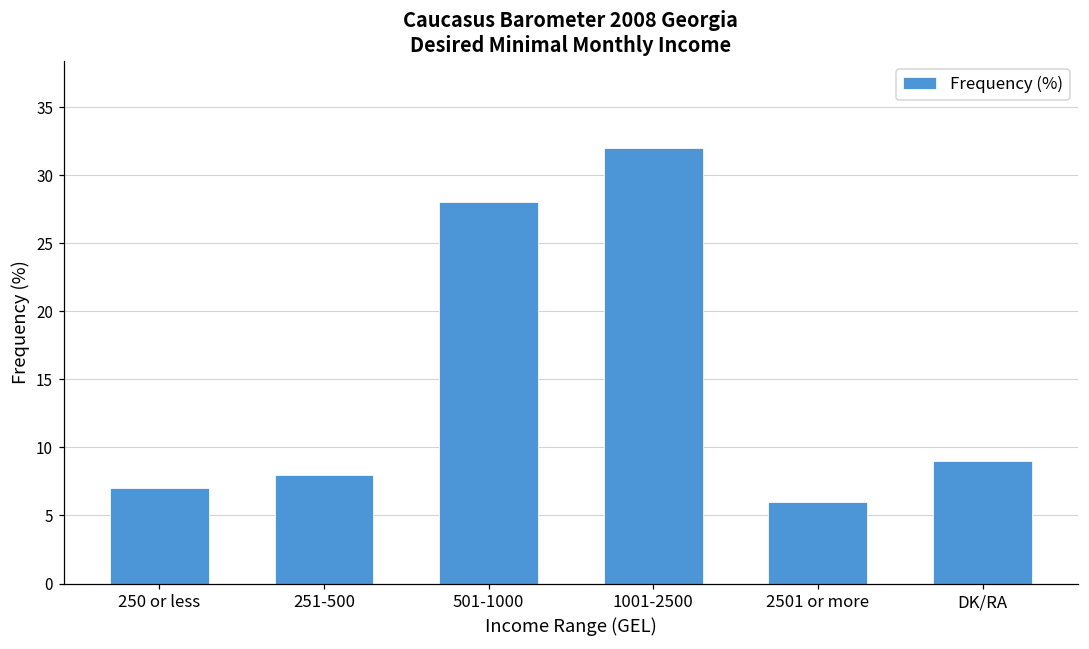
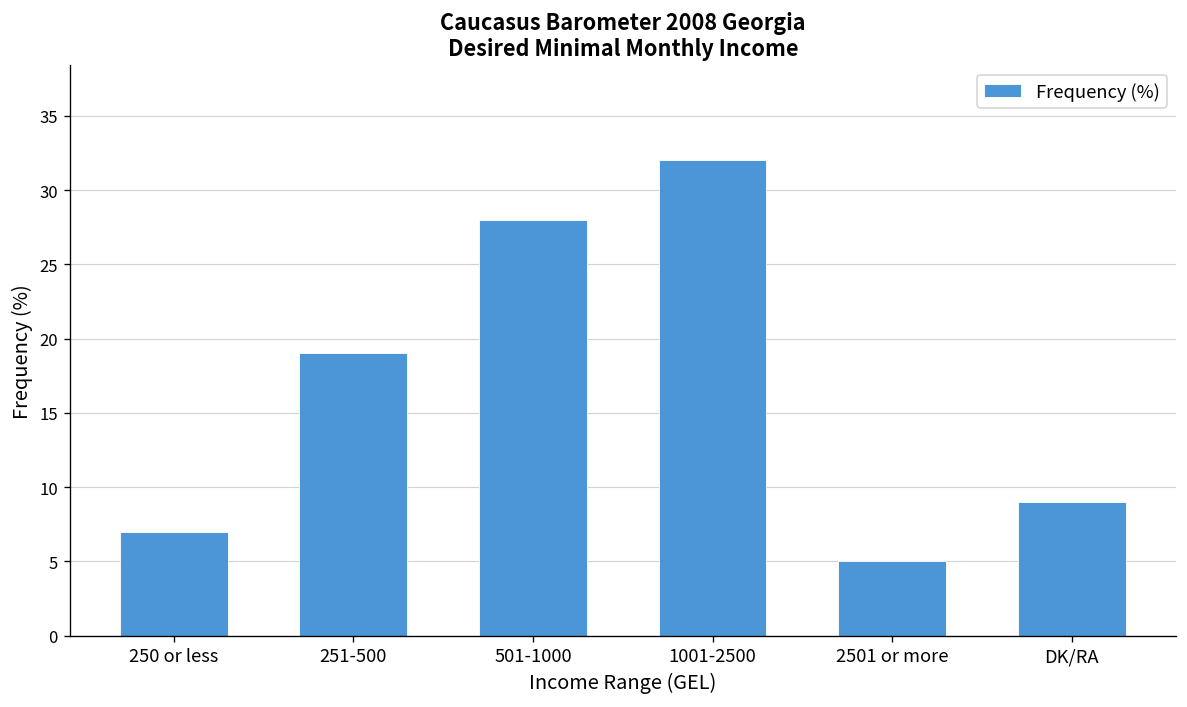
  {
    "250 or less": 7,
-   "251-500": 8,
+   "251-500": 19,
    "501-1000": 28,
    "1001-2500": 32,
-   "2501 or more": 6,
+   "2501 or more": 5,
    "DK/RA": 9
  }
